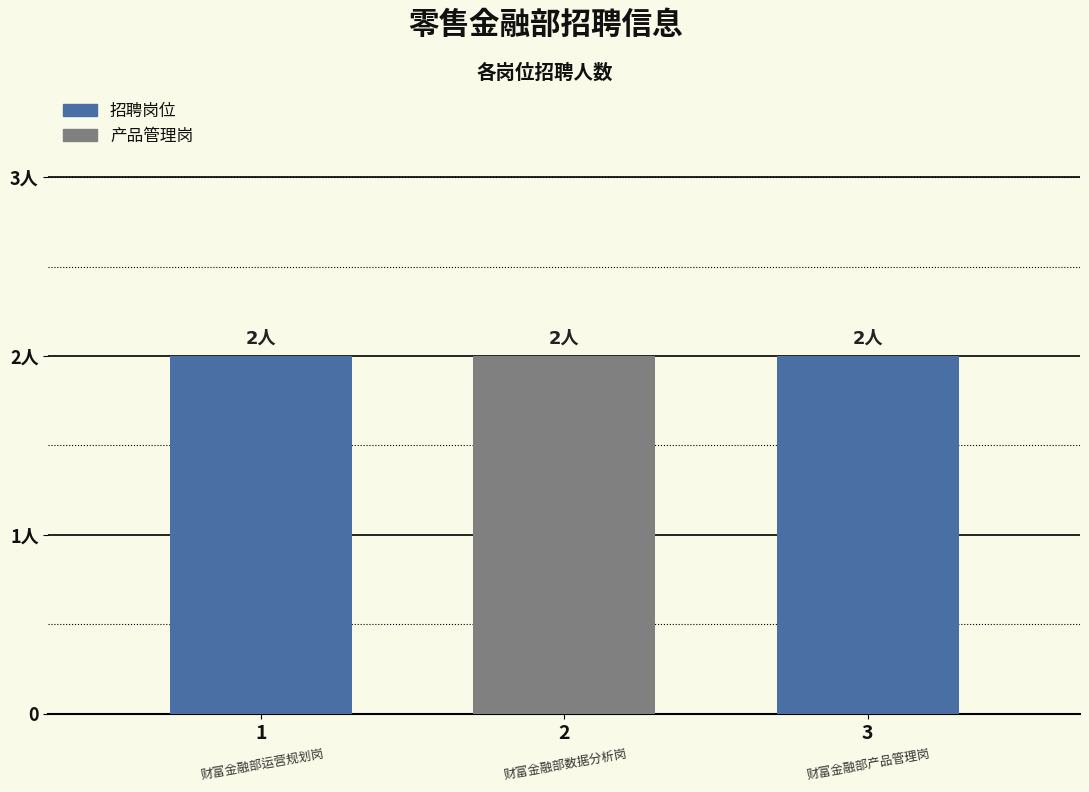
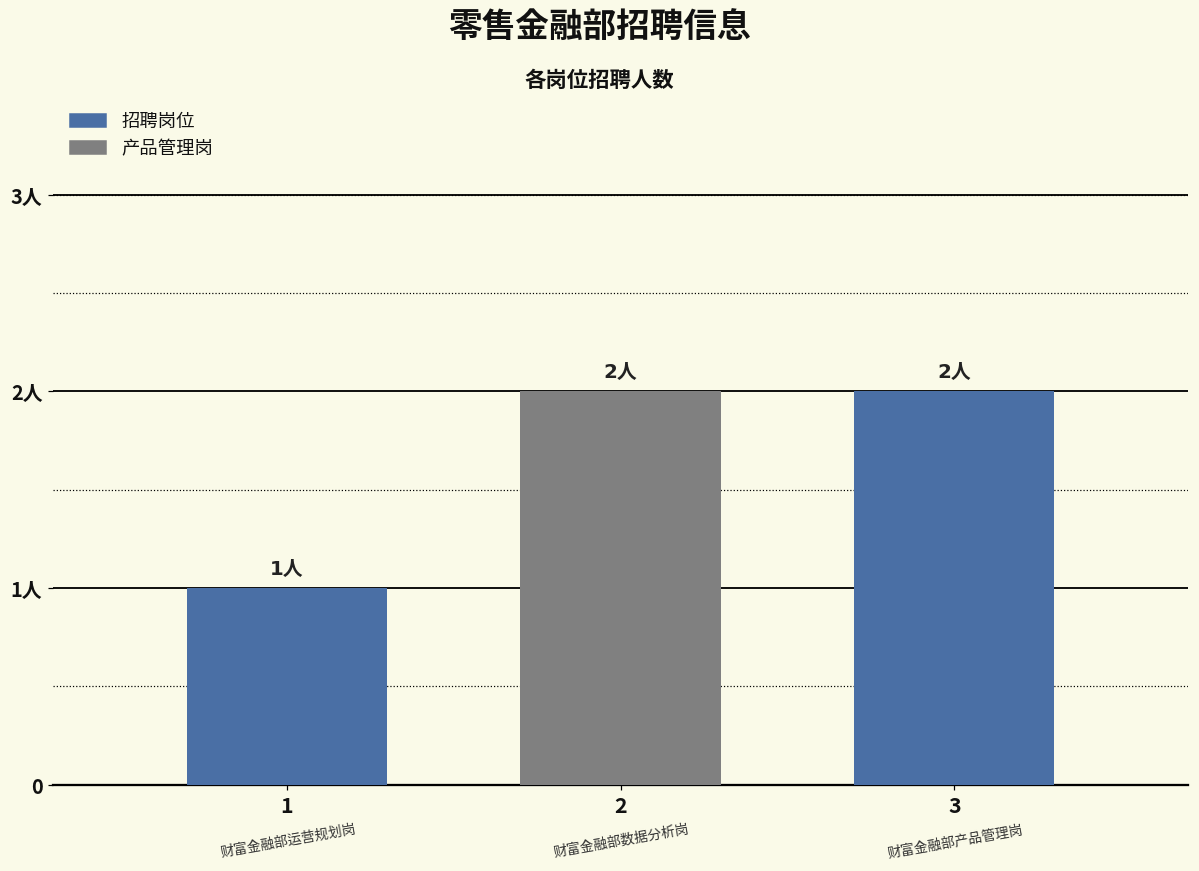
  {
-   "1": "2人",
+   "1": "1人",
    "2": "2人",
    "3": "2人"
  }
